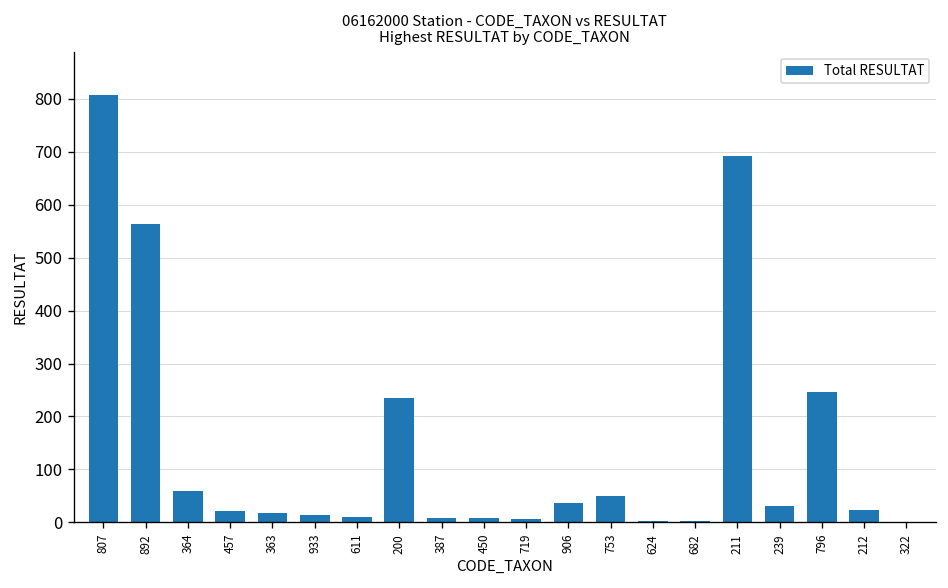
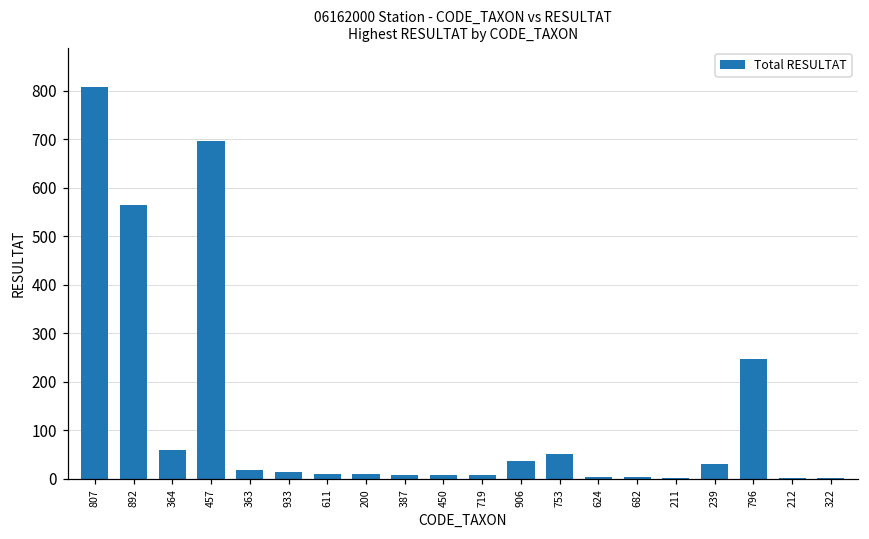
  {
    "807": 810,
    "892": 560,
    "364": 60,
-   "457": 20,
+   "457": 700,
    "363": 20,
    "933": 10,
    "611": 10,
-   "200": 230,
+   "200": 10,
    "387": 10,
    "450": 10,
    "719": 10,
    "906": 40,
    "753": 50,
-   "211": 690,
+   "211": 0,
    "239": 30,
    "796": 250,
-   "212": 20
+   "212": 0
  }
